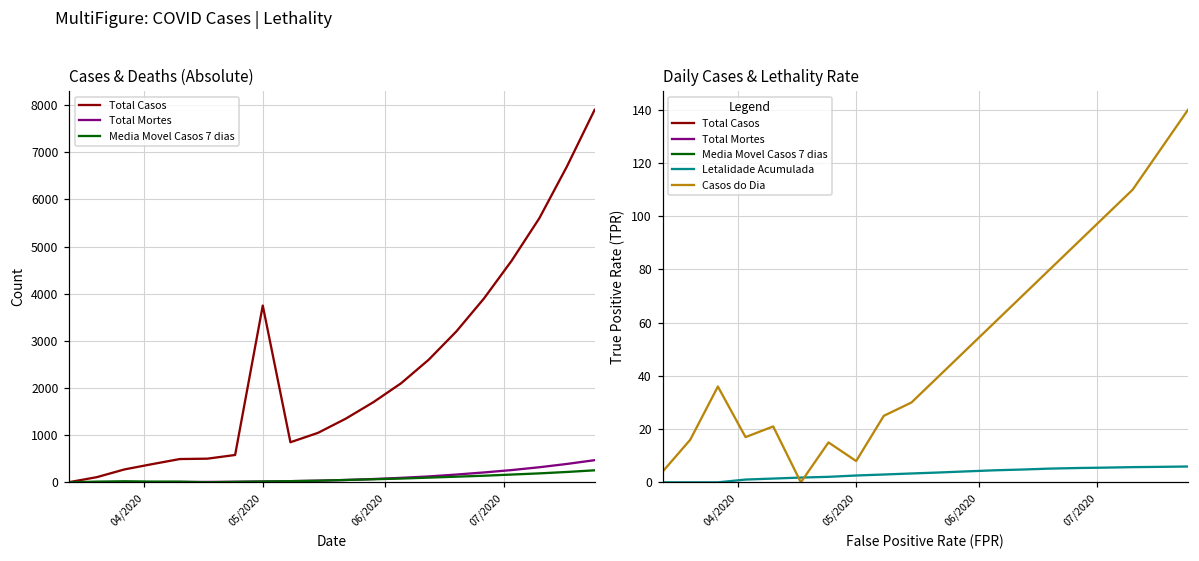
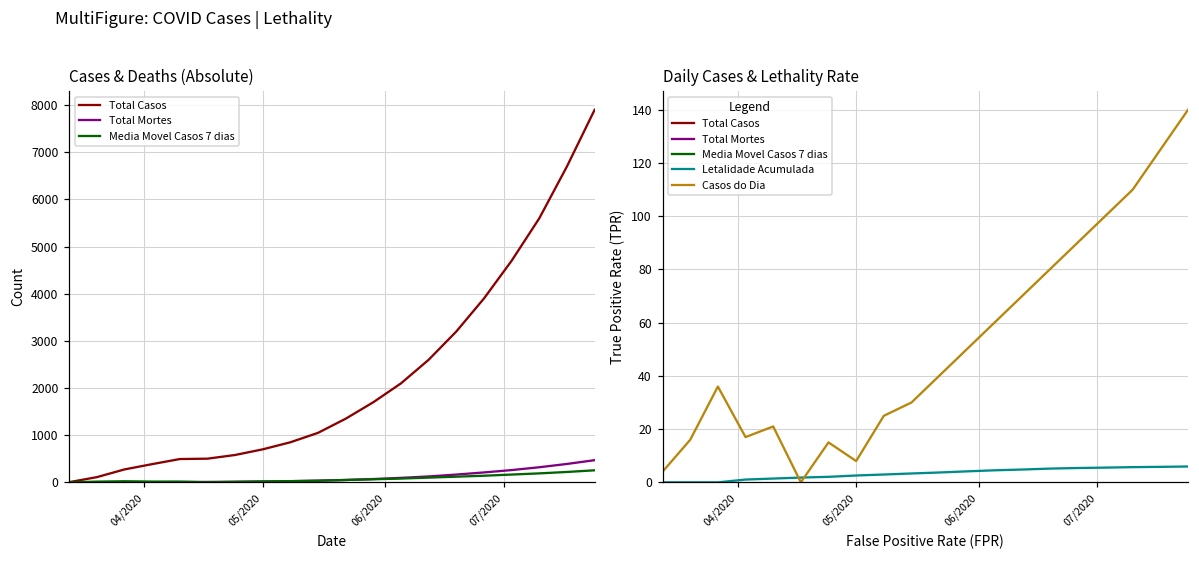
  {
    "Cases & Deaths (Absolute)": {
      "Total Casos": {
-       "05/2020": 3700
+       "05/2020": 700
      }
    },
    "Daily Cases & Lethality Rate": {
      "Letalidade Acumulada": {
        "05/2020": 3
      },
      "Casos do Dia": {
        "05/2020": 8
      }
    }
  }
